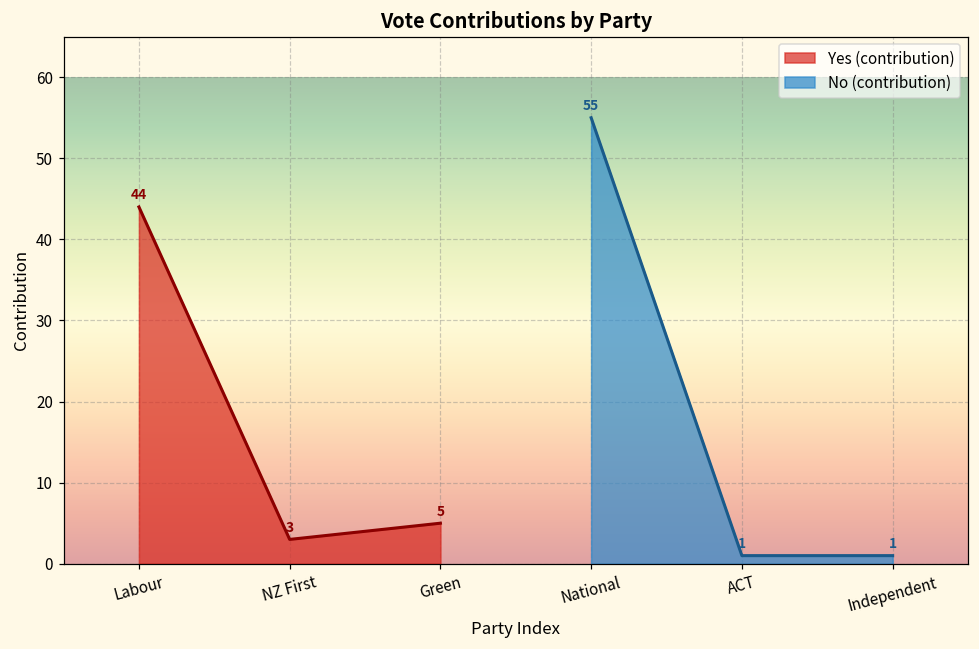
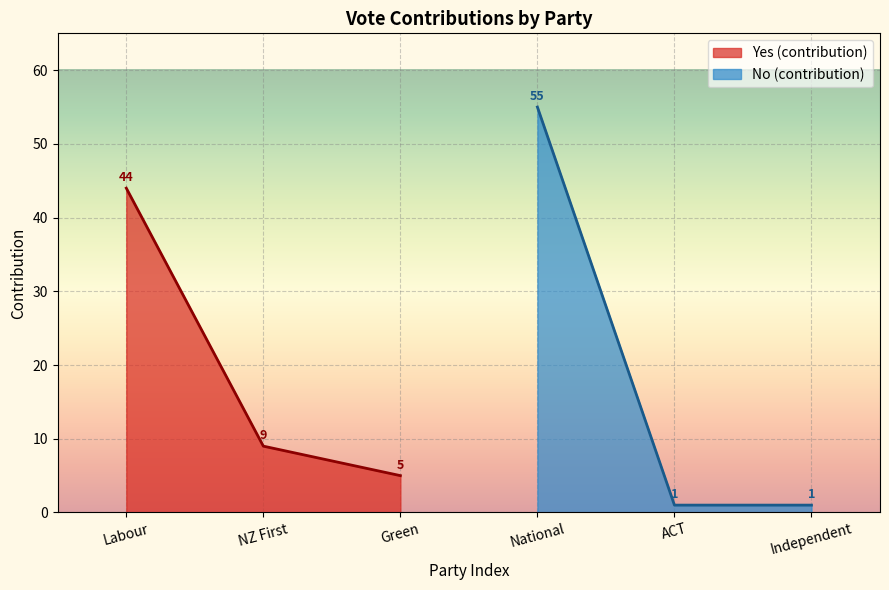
  {
    "Yes (contribution)": {
      "Labour": 44,
-     "NZ First": 3,
+     "NZ First": 9,
      "Green": 5
    },
    "No (contribution)": {
      "National": 55,
      "ACT": 1,
      "Independent": 1
    }
  }
